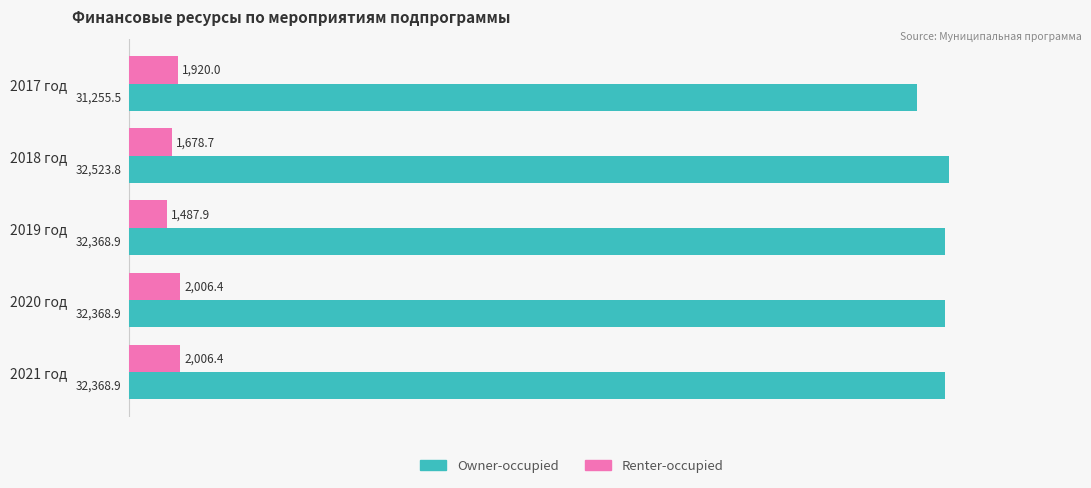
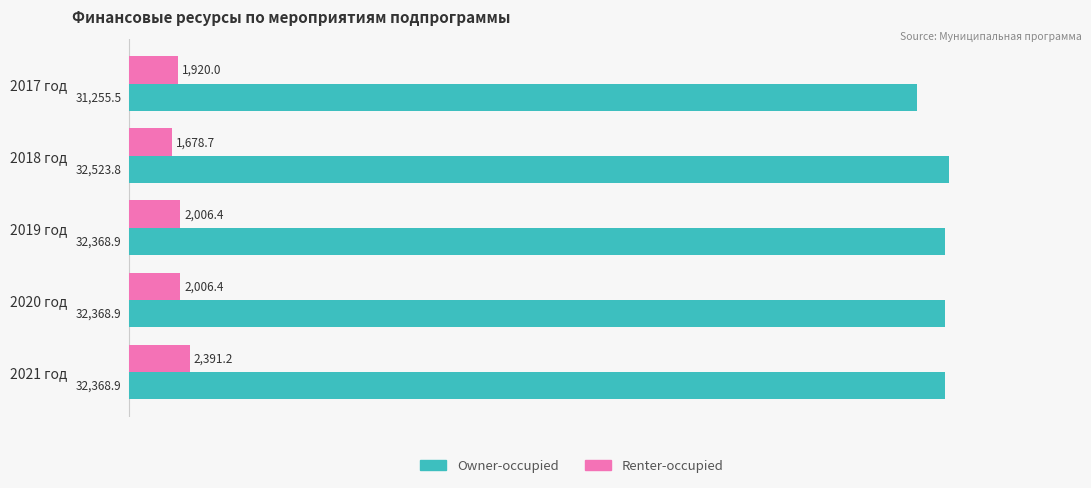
  {
    "Renter-occupied": {
      "2017 год": "1,920.0",
      "2018 год": "1,678.7",
-     "2019 год": "1,487.9",
+     "2019 год": "2,006.4",
      "2020 год": "2,006.4",
-     "2021 год": "2,006.4"
+     "2021 год": "2,391.2"
    }
  }
